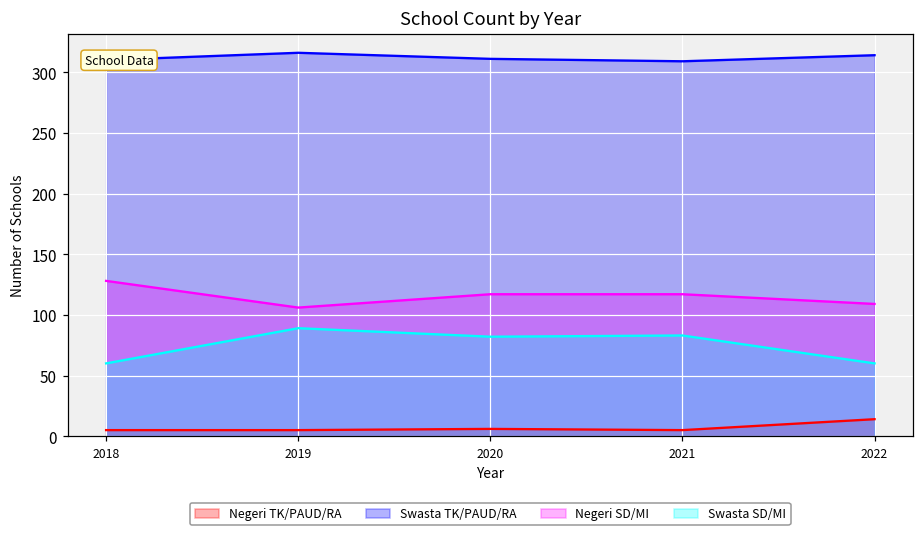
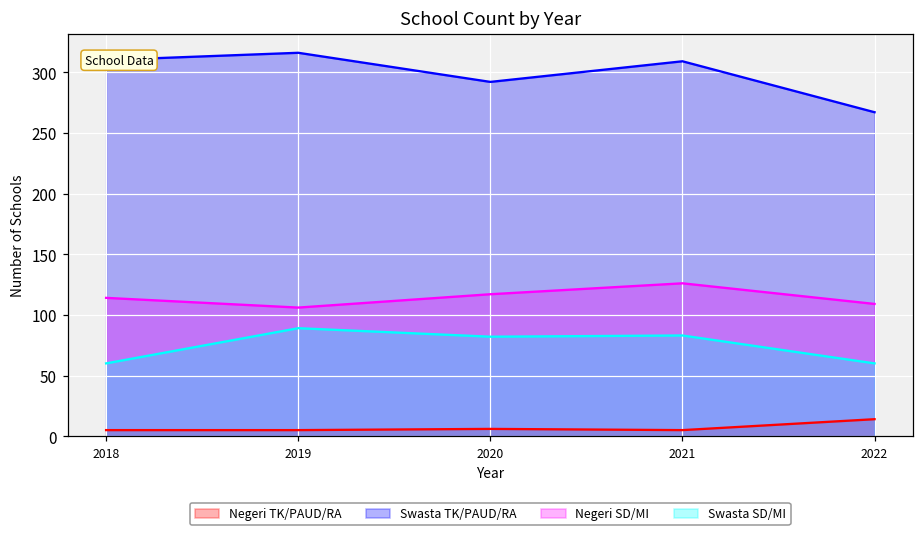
  {
    "Negeri TK/PAUD/RA": {
      "2018": 5,
      "2019": 5,
      "2020": 6,
      "2021": 5,
      "2022": 14
    },
    "Swasta TK/PAUD/RA": {
      "2019": 316,
-     "2020": 311,
+     "2020": 292,
      "2021": 309,
-     "2022": 314
+     "2022": 267
    },
    "Negeri SD/MI": {
-     "2018": 128,
+     "2018": 114,
      "2019": 106,
      "2020": 117,
-     "2021": 117,
+     "2021": 126,
      "2022": 109
    },
    "Swasta SD/MI": {
      "2018": 60,
      "2019": 89,
      "2020": 82,
      "2021": 83,
      "2022": 60
    }
  }
